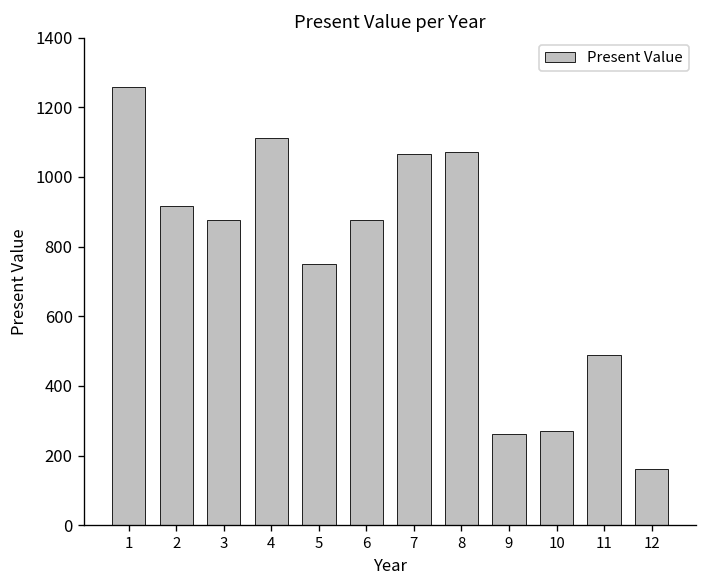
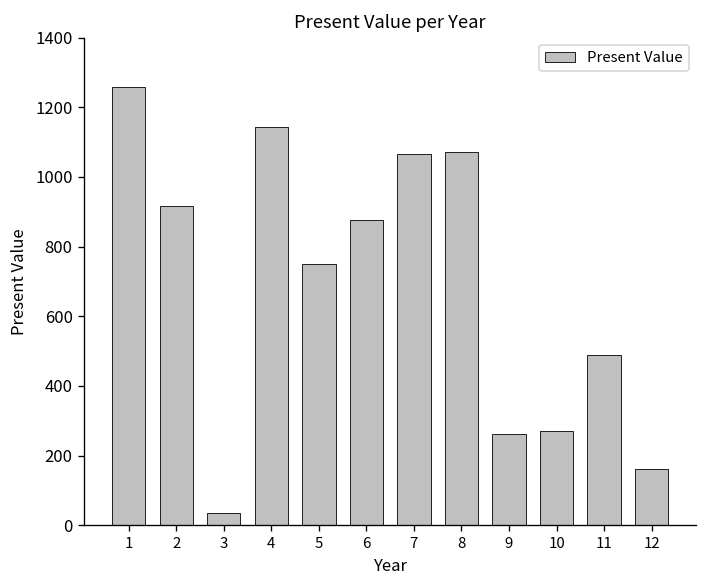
  {
    "1": 1260,
    "2": 920,
-   "3": 880,
-   "4": 1110,
+   "3": 30,
+   "4": 1140,
    "5": 750,
    "6": 880,
    "7": 1070,
    "8": 1070,
    "9": 260,
    "10": 270,
    "11": 490,
    "12": 160
  }
